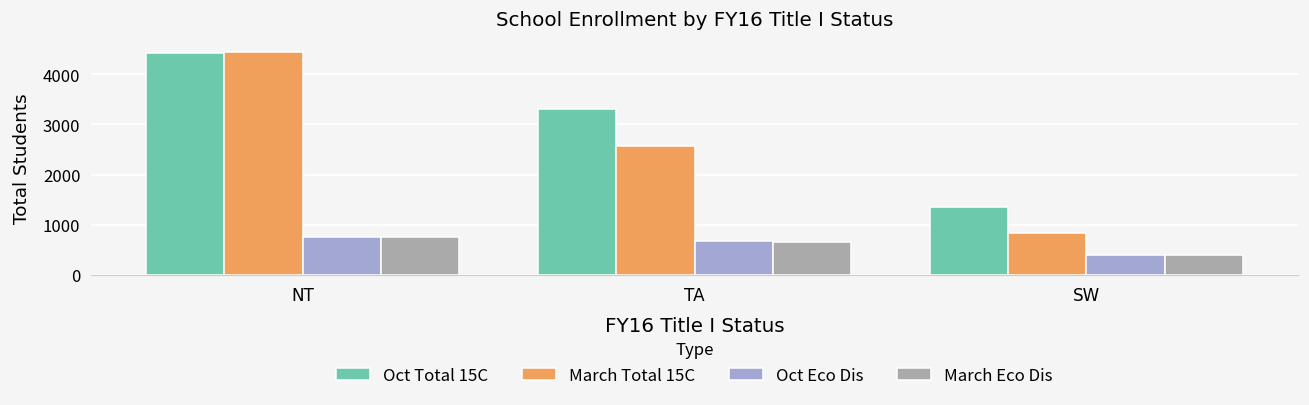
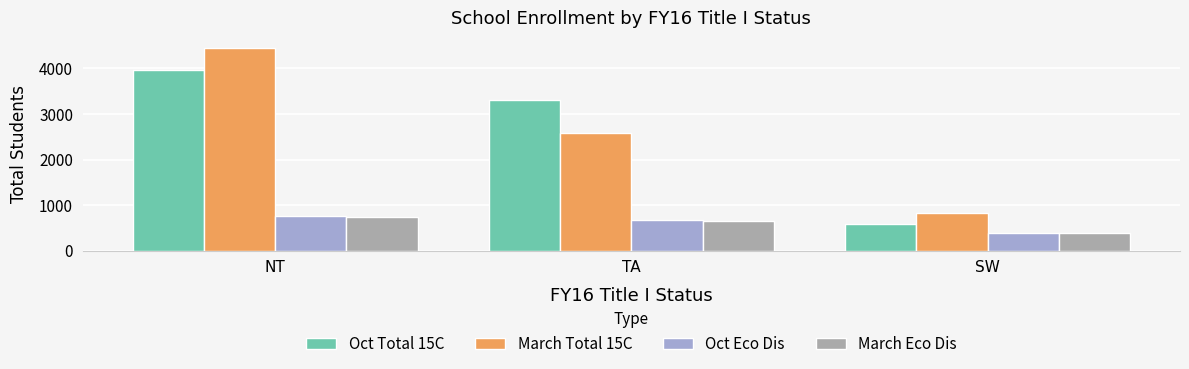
  {
    "Oct Total 15C": {
-     "NT": 4400,
+     "NT": 4000,
      "TA": 3300,
-     "SW": 1400
+     "SW": 600
    },
    "March Total 15C": {
      "NT": 4400,
      "TA": 2600,
      "SW": 800
    }
  }
